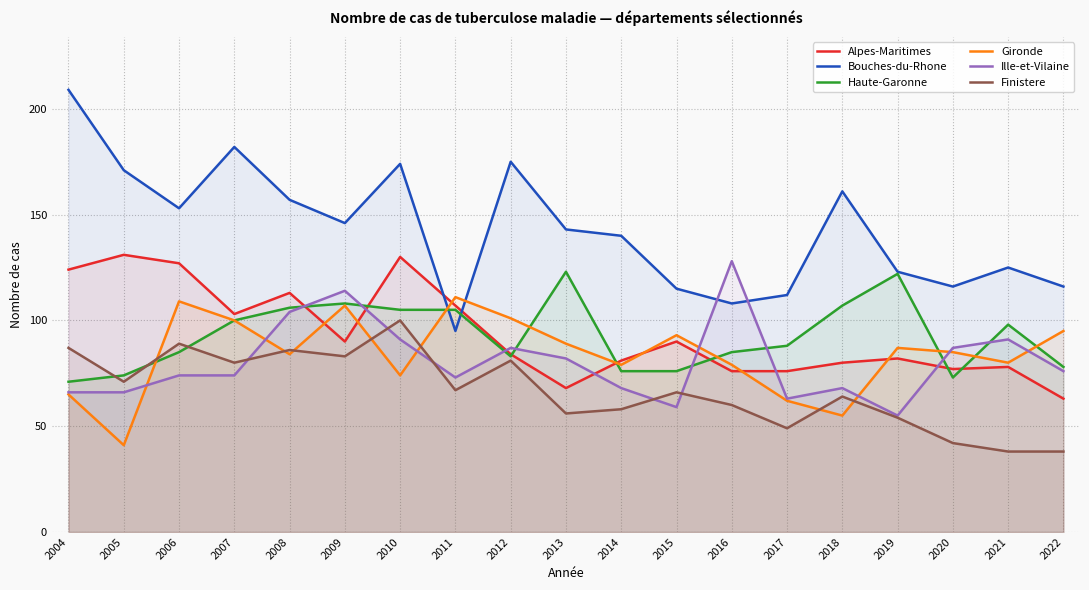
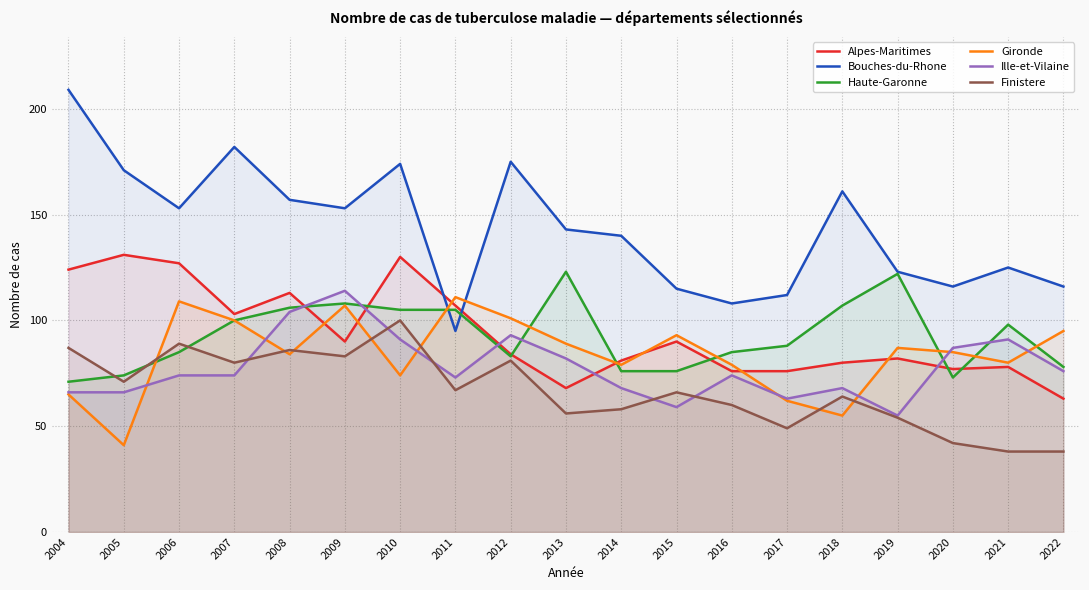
  {
    "Alpes-Maritimes": {
      "2004": 124,
      "2005": 131,
      "2006": 127,
      "2007": 103,
      "2008": 113,
      "2009": 90,
      "2010": 130,
      "2011": 107,
      "2013": 68,
      "2014": 81,
      "2015": 90,
      "2016": 76,
      "2017": 76,
      "2018": 80,
      "2019": 82,
      "2020": 77,
      "2021": 78,
      "2022": 63
    },
    "Bouches-du-Rhone": {
      "2004": 209,
      "2005": 171,
      "2006": 153,
      "2007": 182,
      "2008": 157,
-     "2009": 146,
+     "2009": 153,
      "2010": 174,
      "2011": 95,
      "2012": 175,
      "2013": 143,
      "2014": 140,
      "2015": 115,
      "2016": 108,
      "2017": 112,
      "2018": 161,
      "2020": 116,
      "2021": 125,
      "2022": 116
    },
    "Haute-Garonne": {
      "2004": 71,
      "2005": 74,
      "2006": 85,
      "2008": 106,
      "2010": 105,
      "2011": 105,
      "2013": 123,
      "2014": 76,
      "2015": 76,
      "2016": 85,
      "2017": 88,
      "2018": 107,
      "2020": 73,
      "2021": 98,
      "2022": 78
    },
    "Gironde": {
      "2005": 41,
      "2006": 109,
      "2008": 84,
      "2010": 74,
      "2011": 111,
      "2012": 101,
      "2013": 89,
      "2014": 79,
      "2015": 93,
      "2016": 79,
      "2018": 55,
      "2019": 87,
      "2020": 85,
      "2021": 80,
      "2022": 95
    },
    "Ille-et-Vilaine": {
      "2005": 66,
      "2006": 74,
      "2007": 74,
      "2008": 104,
      "2009": 114,
      "2010": 91,
      "2011": 73,
-     "2012": 87,
+     "2012": 93,
      "2013": 82,
      "2014": 68,
      "2015": 59,
-     "2016": 128,
+     "2016": 74,
      "2018": 68,
      "2020": 87,
      "2021": 91,
      "2022": 76
    },
    "Finistere": {
      "2004": 87,
      "2005": 71,
      "2006": 89,
      "2007": 80,
      "2008": 86,
      "2009": 83,
      "2010": 100,
      "2011": 67,
      "2012": 81,
      "2013": 56,
      "2014": 58,
      "2015": 66,
      "2016": 60,
      "2017": 49,
      "2018": 64,
      "2020": 42,
      "2021": 38,
      "2022": 38
    }
  }
